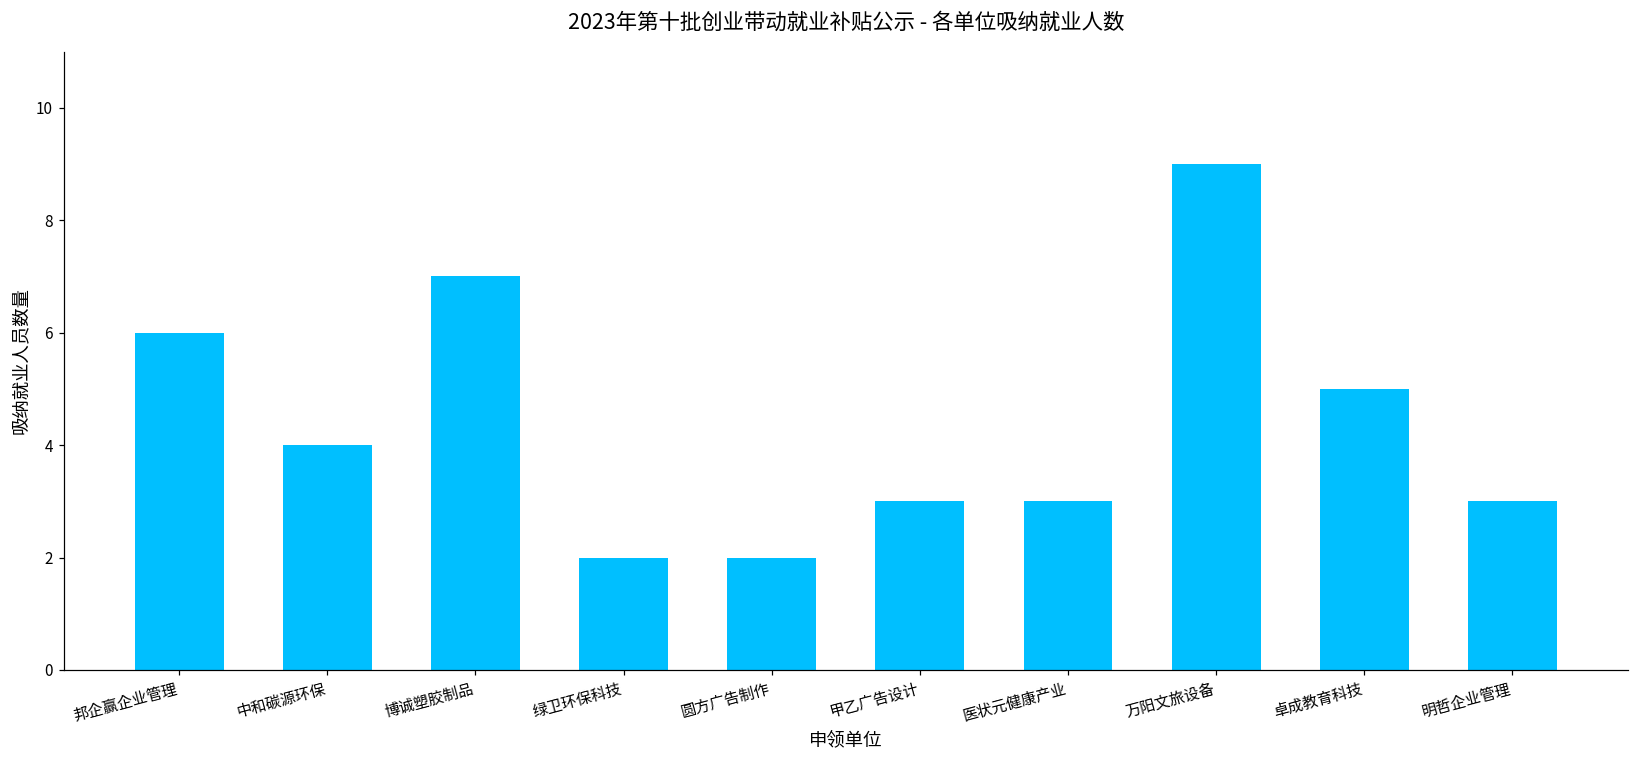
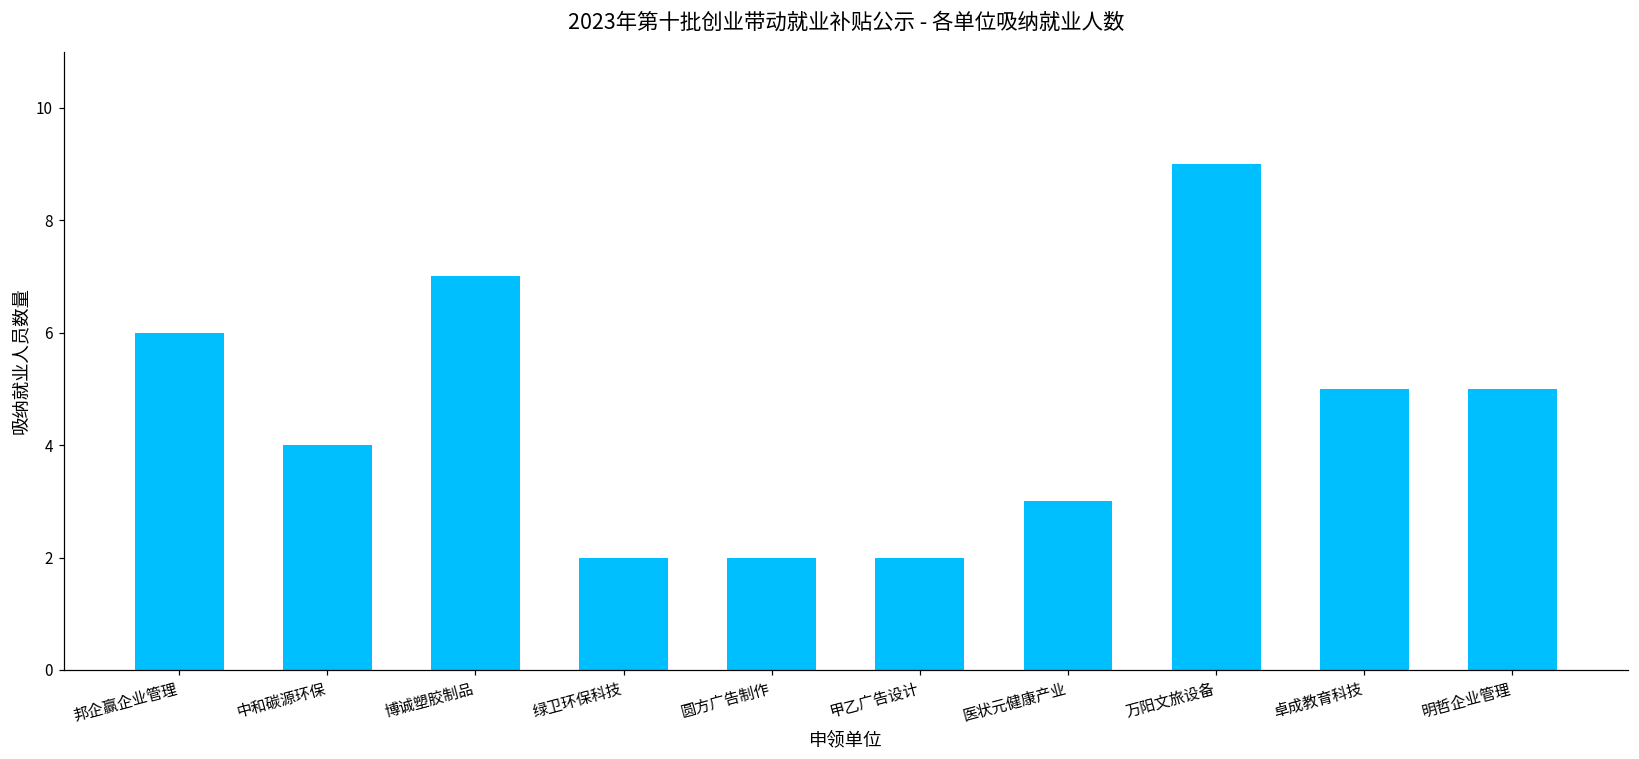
  {
    "邦企赢企业管理": 6,
    "中和碳源环保": 4,
    "博诚塑胶制品": 7,
    "绿卫环保科技": 2,
    "圆方广告制作": 2,
-   "甲乙广告设计": 3,
+   "甲乙广告设计": 2,
    "医状元健康产业": 3,
    "万阳文旅设备": 9,
    "卓成教育科技": 5,
-   "明哲企业管理": 3
+   "明哲企业管理": 5
  }
